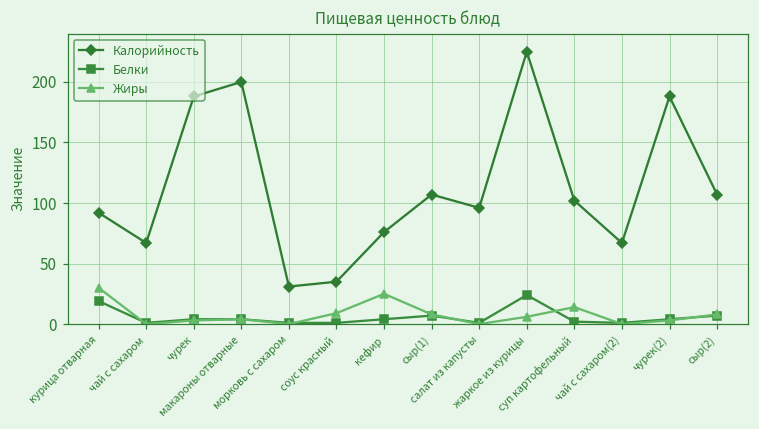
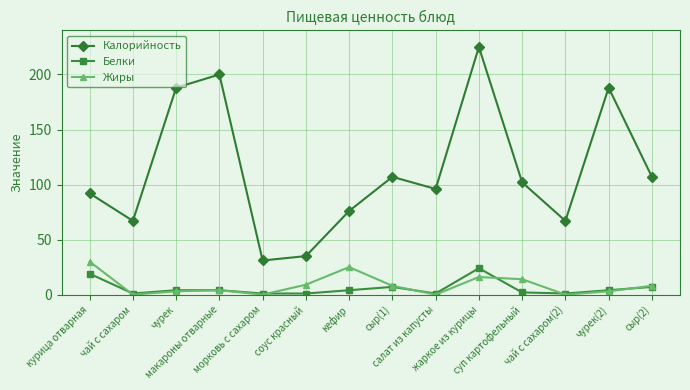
  {
    "Жиры": {
      "курица отварная": 30,
      "соус красный": 9,
      "кефир": 25,
-     "жаркое из курицы": 6,
+     "жаркое из курицы": 16,
      "суп картофельный": 14
    }
  }
